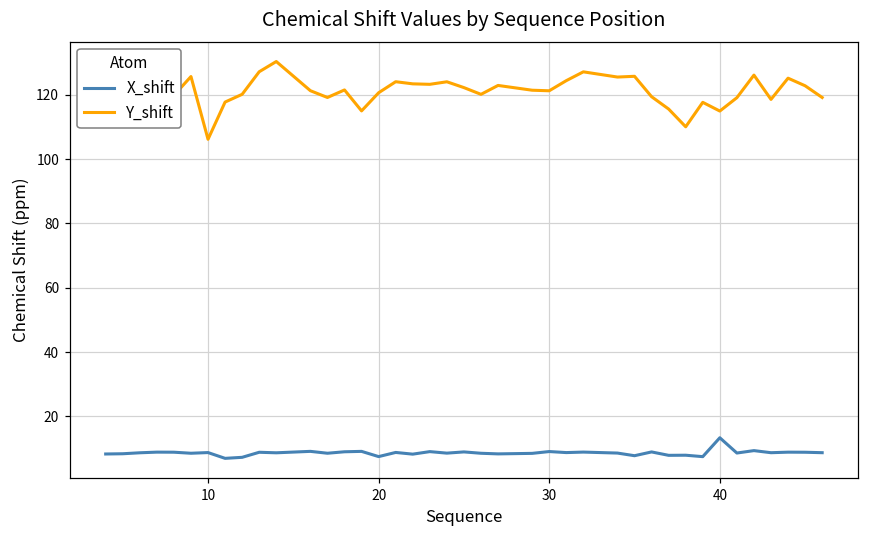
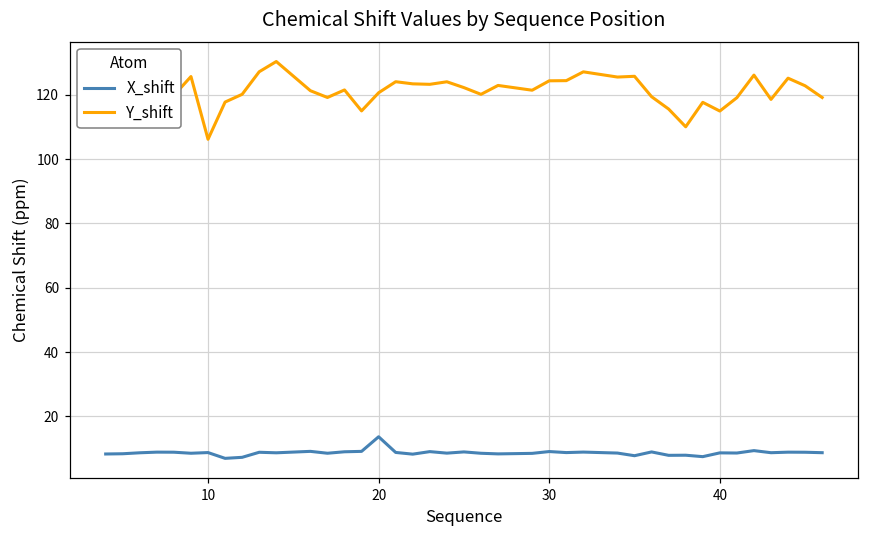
  {
    "X_shift": {
      "10": 9,
-     "20": 7,
+     "20": 14,
      "30": 9,
-     "40": 13
+     "40": 9
    },
    "Y_shift": {
      "10": 106,
      "20": 121,
-     "30": 121,
+     "30": 124,
      "40": 115
    }
  }
